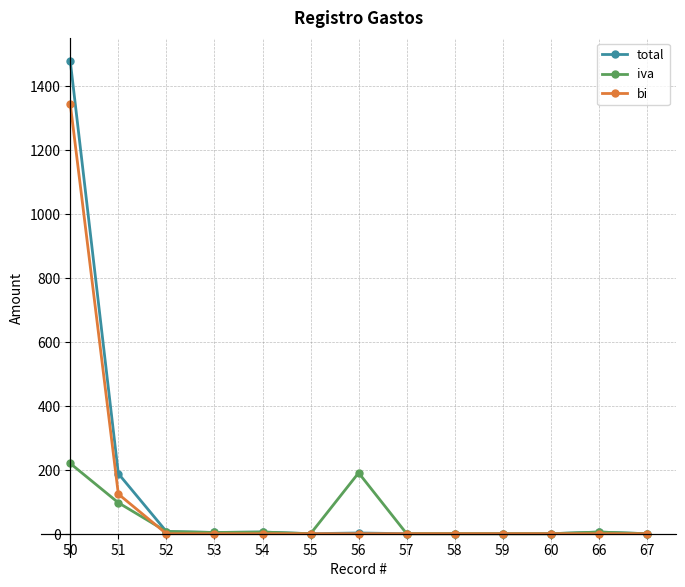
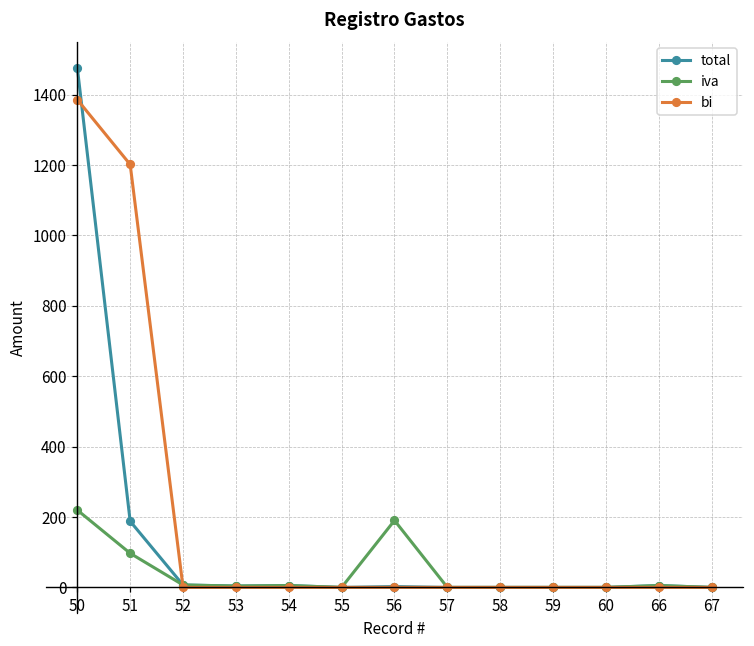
  {
    "total": {
      "50": 1480,
      "51": 190
    },
    "iva": {
      "50": 220,
      "51": 100,
      "56": 190
    },
    "bi": {
-     "50": 1340,
-     "51": 120
+     "50": 1390,
+     "51": 1200
    }
  }
